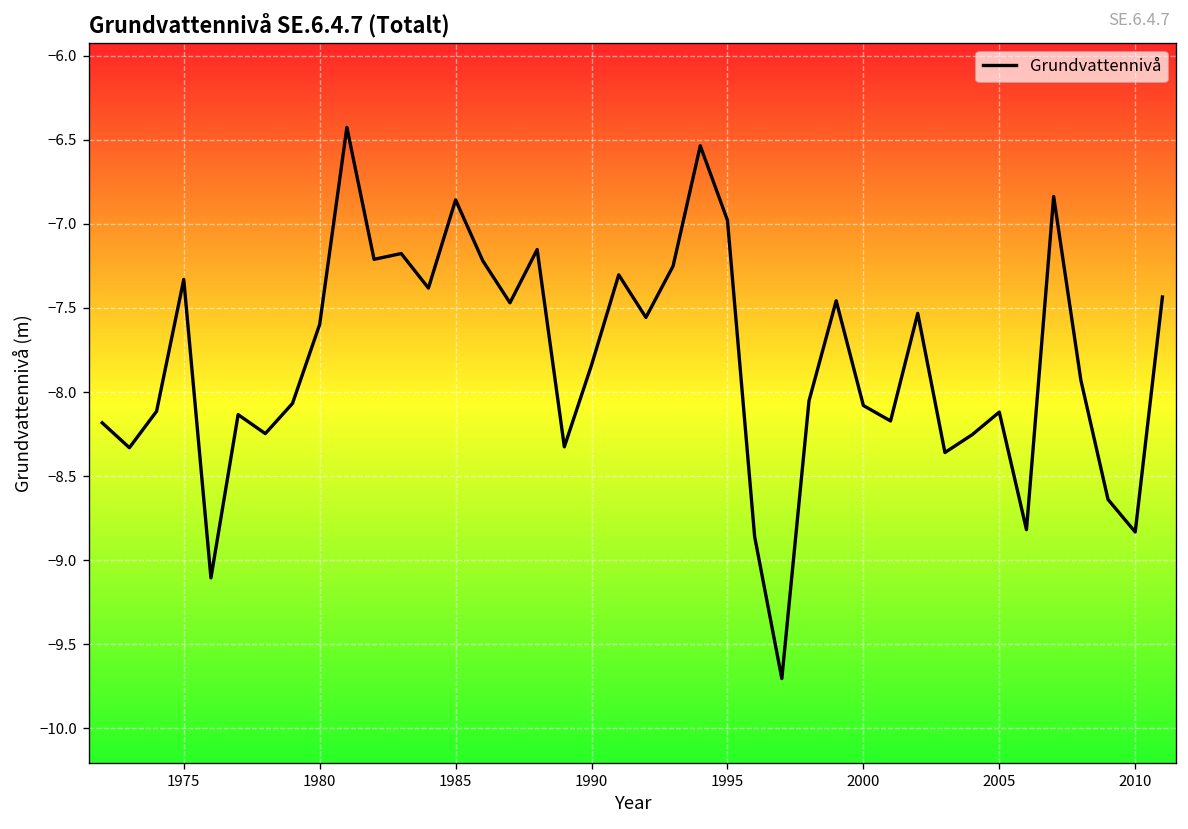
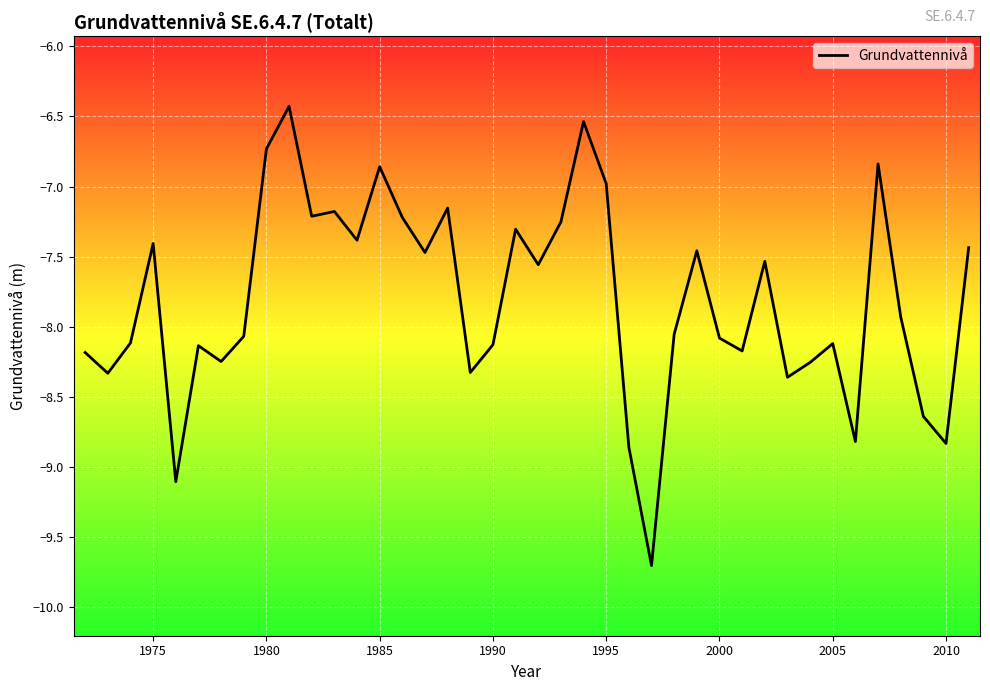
  {
-   "1975": -7.33,
-   "1980": -7.60,
+   "1975": -7.41,
+   "1980": -6.73,
    "1985": -6.86,
-   "1990": -7.84,
+   "1990": -8.13,
    "1995": -6.98,
    "2000": -8.08,
    "2005": -8.12,
    "2010": -8.83
  }
